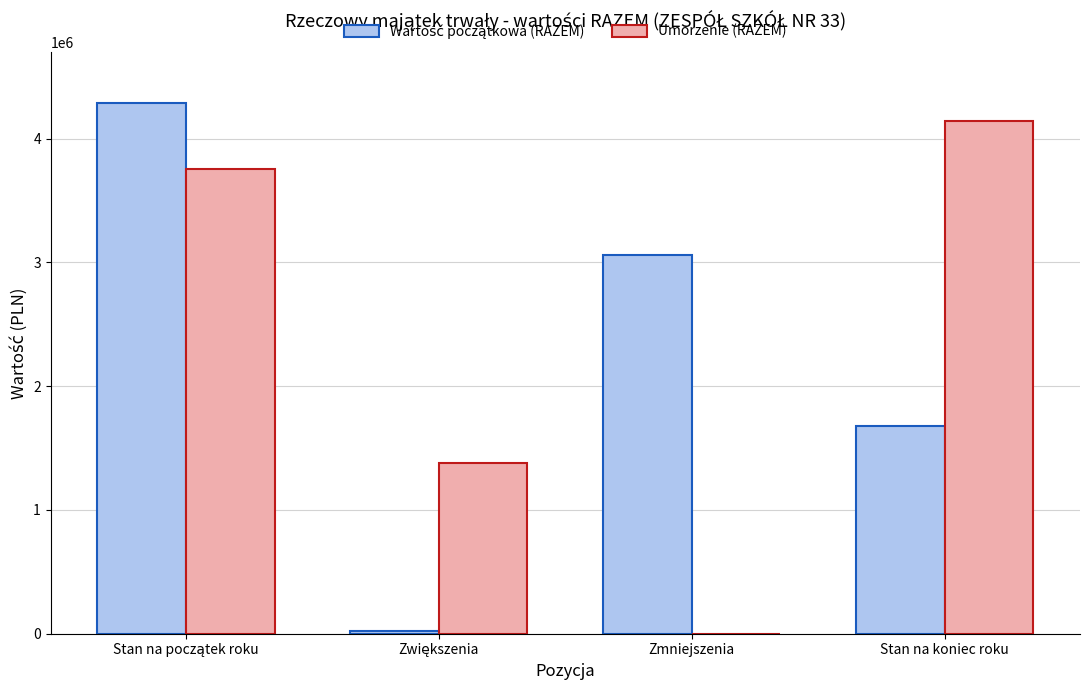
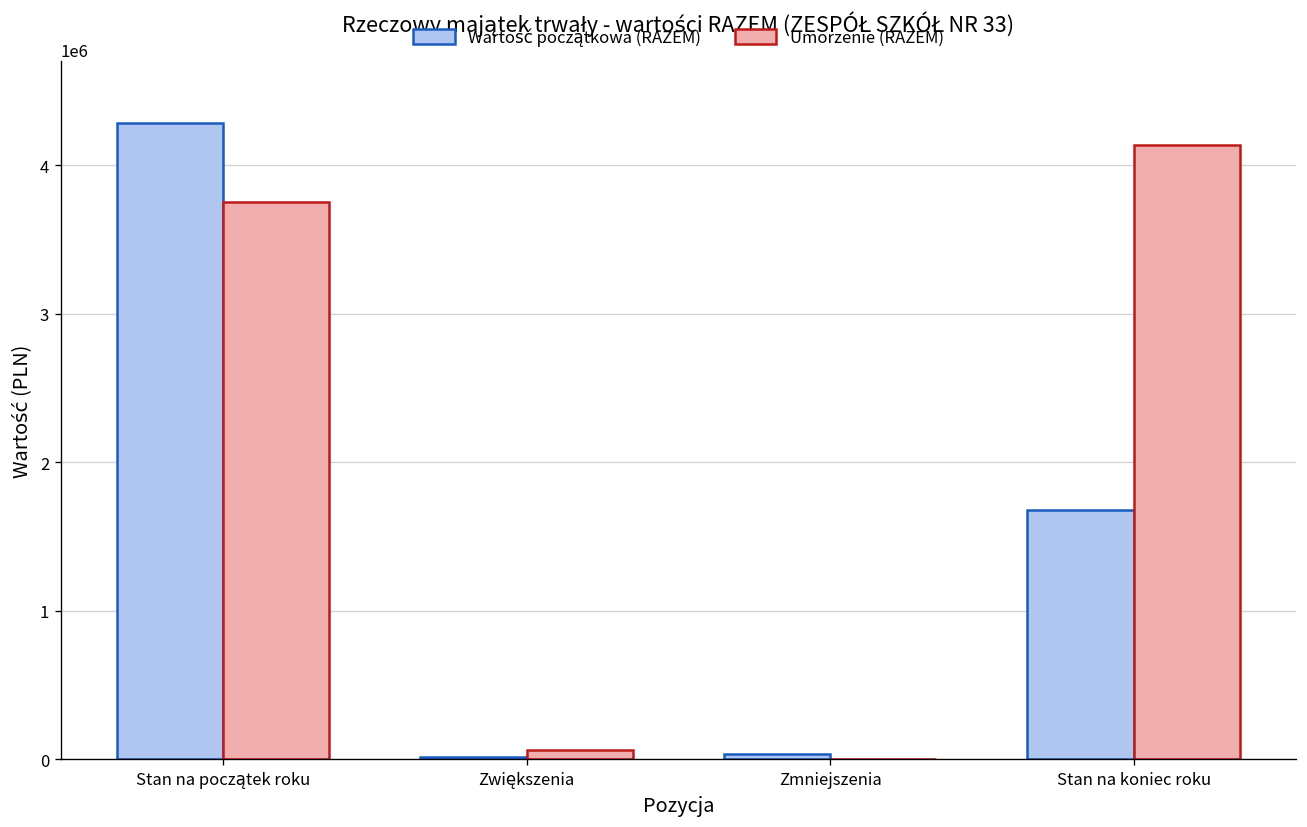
  {
    "Wartość początkowa (RAZEM)": {
      "Stan na początek roku": 4290000,
-     "Zmniejszenia": 3060000,
+     "Zmniejszenia": 30000,
      "Stan na koniec roku": 1680000
    },
    "Umorzenie (RAZEM)": {
      "Stan na początek roku": 3750000,
-     "Zwiększenia": 1380000,
+     "Zwiększenia": 60000,
      "Zmniejszenia": 0,
      "Stan na koniec roku": 4140000
    }
  }
